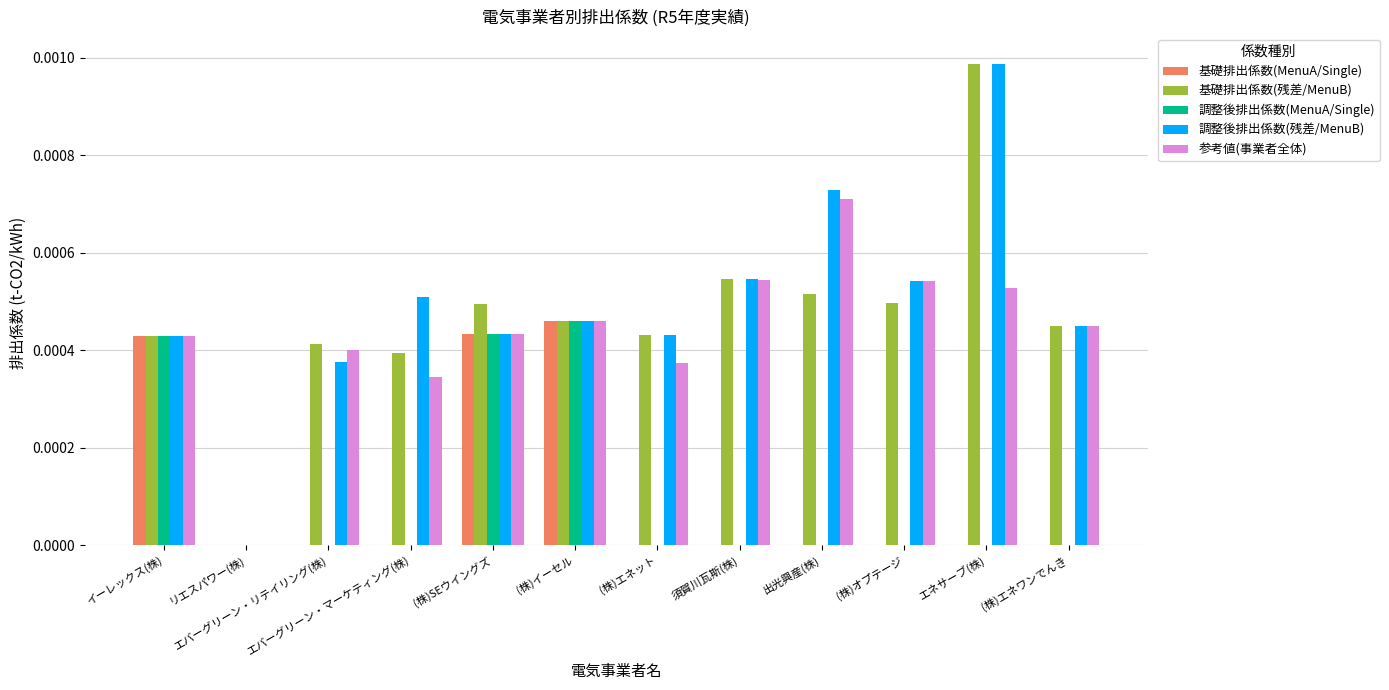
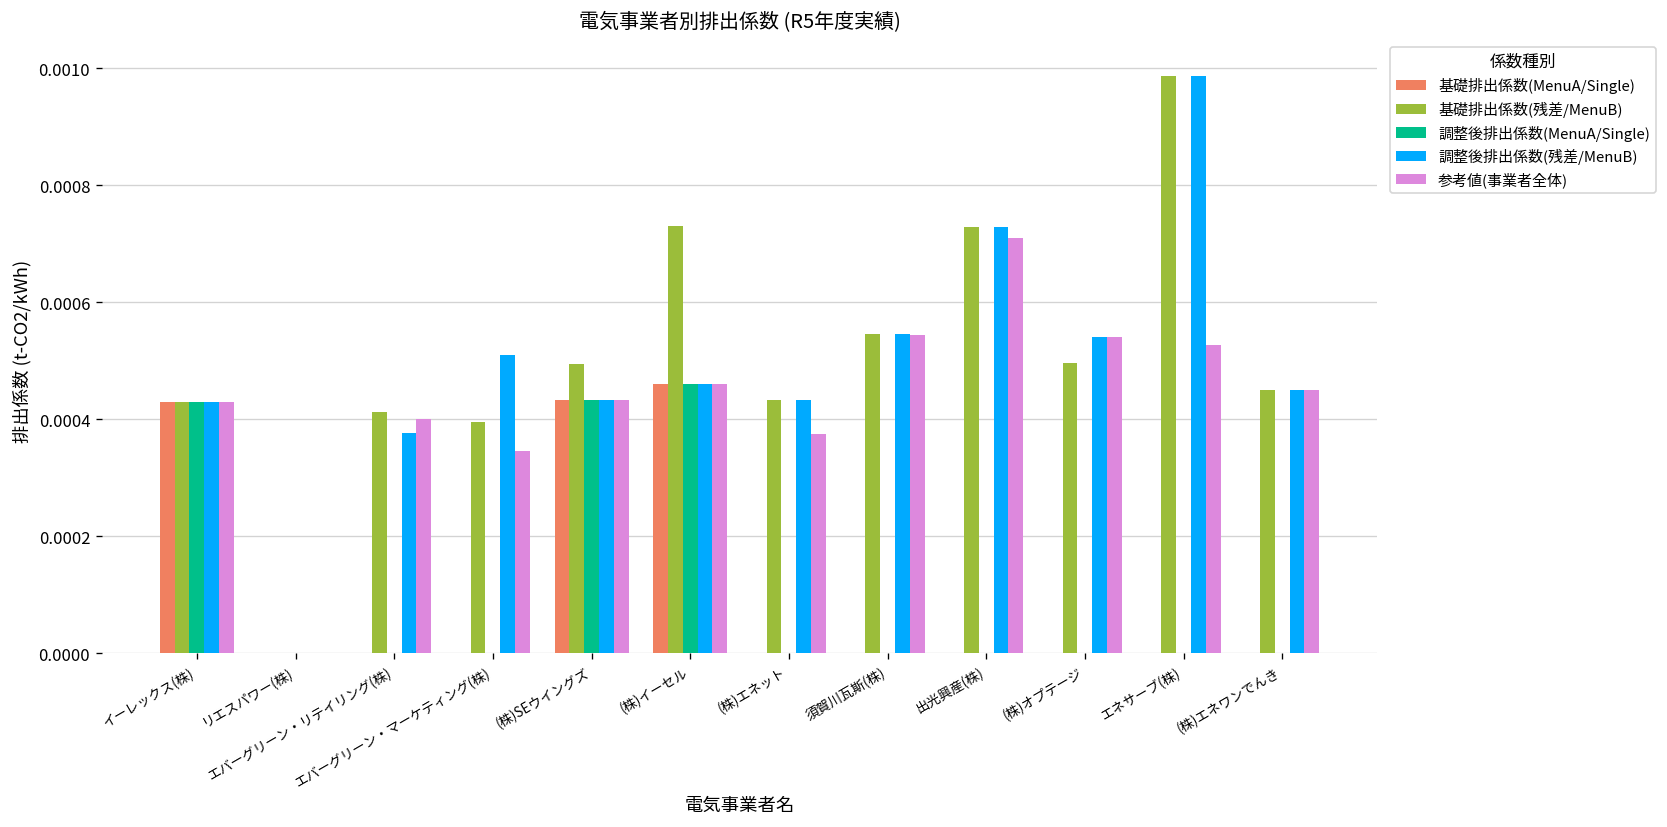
  {
    "基礎排出係数(MenuA/Single)": {
      "イーレックス(株)": 0.00043,
      "リエスパワー(株)": 0.00000,
      "エバーグリーン・リテイリング(株)": 0.00000,
      "エバーグリーン・マーケティング(株)": 0.00000,
      "(株)SEウイングズ": 0.00043,
      "(株)イーセル": 0.00046,
      "(株)エネット": 0.00000,
      "須賀川瓦斯(株)": 0.00000,
      "出光興産(株)": 0.00000,
      "(株)オプテージ": 0.00000,
      "エネサーブ(株)": 0.00000,
      "(株)エネワンでんき": 0.00000
    },
    "基礎排出係数(残差/MenuB)": {
      "イーレックス(株)": 0.00043,
      "リエスパワー(株)": 0.00000,
      "エバーグリーン・リテイリング(株)": 0.00041,
      "エバーグリーン・マーケティング(株)": 0.00040,
      "(株)SEウイングズ": 0.00050,
-     "(株)イーセル": 0.00046,
+     "(株)イーセル": 0.00073,
      "(株)エネット": 0.00043,
      "須賀川瓦斯(株)": 0.00055,
-     "出光興産(株)": 0.00052,
+     "出光興産(株)": 0.00073,
      "(株)オプテージ": 0.00050,
      "エネサーブ(株)": 0.00099,
      "(株)エネワンでんき": 0.00045
    },
    "調整後排出係数(MenuA/Single)": {
      "イーレックス(株)": 0.00043,
      "リエスパワー(株)": 0.00000,
      "エバーグリーン・リテイリング(株)": 0.00000,
      "エバーグリーン・マーケティング(株)": 0.00000,
      "(株)SEウイングズ": 0.00043,
      "(株)イーセル": 0.00046,
      "(株)エネット": 0.00000,
      "須賀川瓦斯(株)": 0.00000,
      "出光興産(株)": 0.00000,
      "(株)オプテージ": 0.00000,
      "エネサーブ(株)": 0.00000,
      "(株)エネワンでんき": 0.00000
    },
    "調整後排出係数(残差/MenuB)": {
      "イーレックス(株)": 0.00043,
      "リエスパワー(株)": 0.00000,
      "エバーグリーン・リテイリング(株)": 0.00038,
      "エバーグリーン・マーケティング(株)": 0.00051,
      "(株)SEウイングズ": 0.00043,
      "(株)イーセル": 0.00046,
      "(株)エネット": 0.00043,
      "須賀川瓦斯(株)": 0.00055,
      "出光興産(株)": 0.00073,
      "(株)オプテージ": 0.00054,
      "エネサーブ(株)": 0.00099,
      "(株)エネワンでんき": 0.00045
    },
    "参考値(事業者全体)": {
      "イーレックス(株)": 0.00043,
      "リエスパワー(株)": 0.00000,
      "エバーグリーン・リテイリング(株)": 0.00040,
      "エバーグリーン・マーケティング(株)": 0.00035,
      "(株)SEウイングズ": 0.00043,
      "(株)イーセル": 0.00046,
      "(株)エネット": 0.00037,
      "須賀川瓦斯(株)": 0.00054,
      "出光興産(株)": 0.00071,
      "(株)オプテージ": 0.00054,
      "エネサーブ(株)": 0.00053,
      "(株)エネワンでんき": 0.00045
    }
  }
